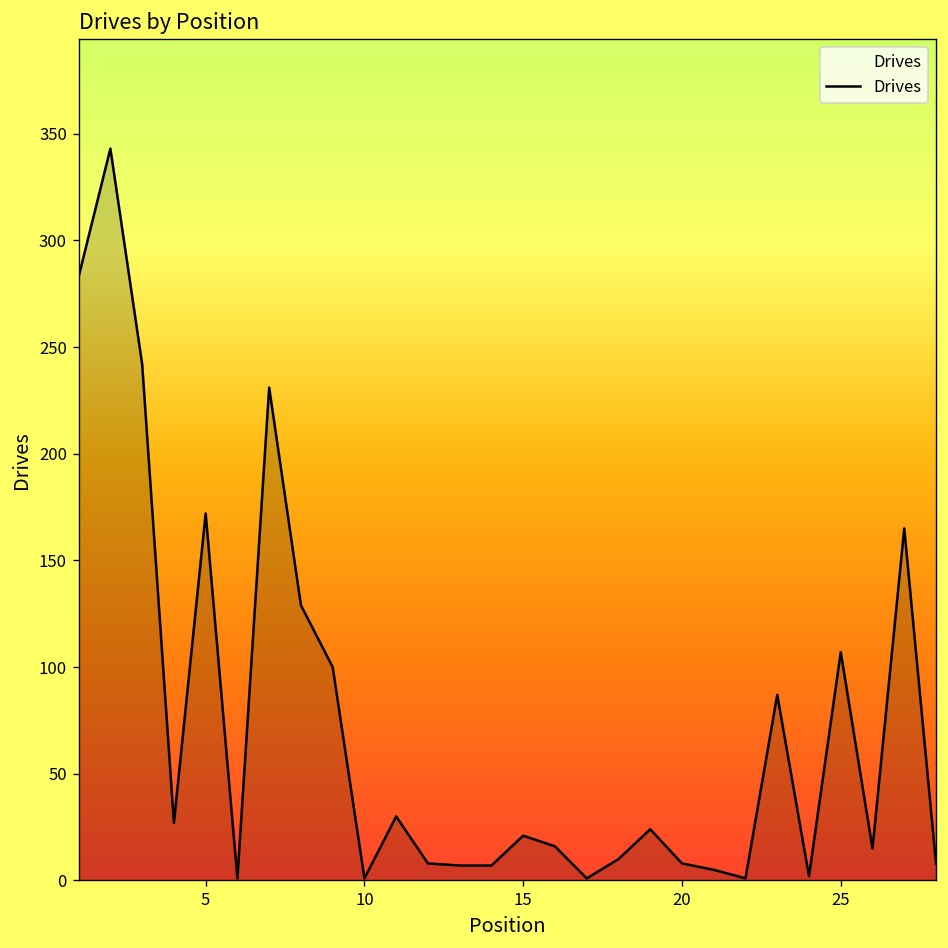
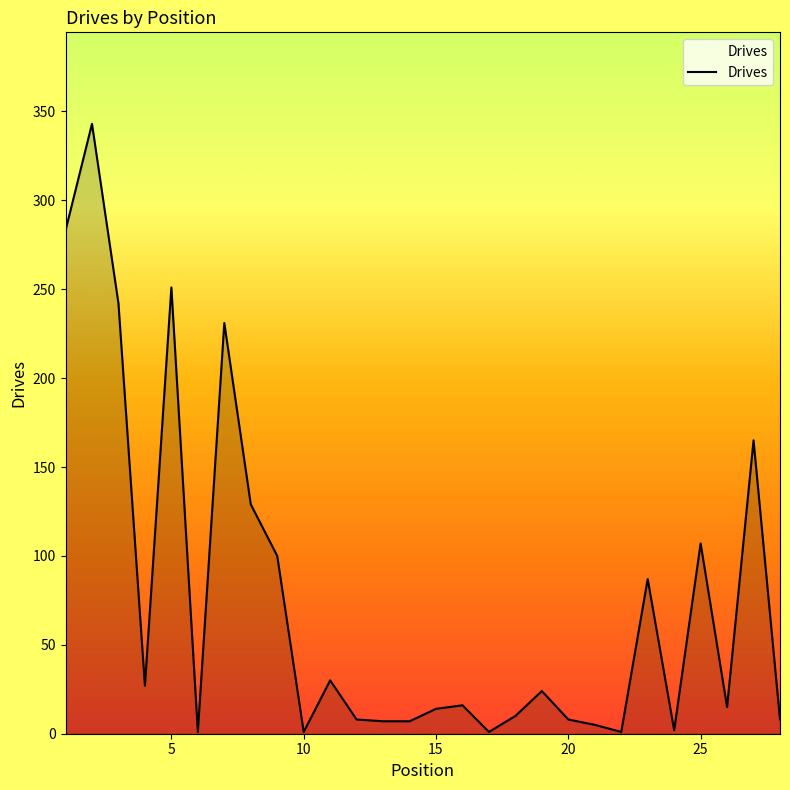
  {
-   "5": 172,
+   "5": 251,
    "10": 1,
-   "15": 21,
+   "15": 14,
    "20": 8,
    "25": 107
  }
